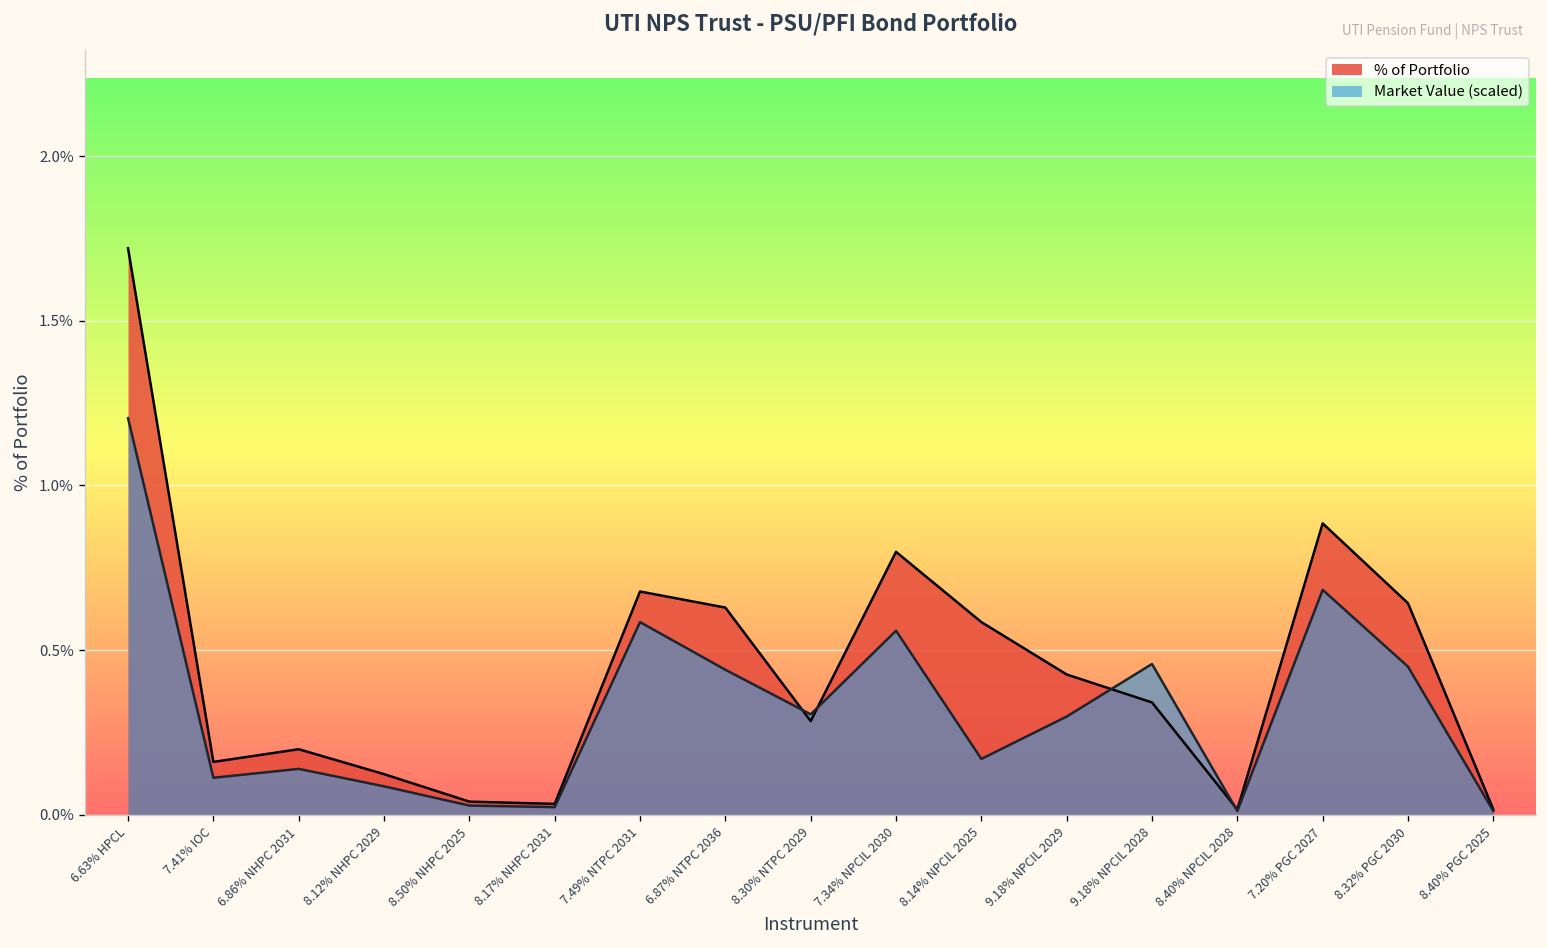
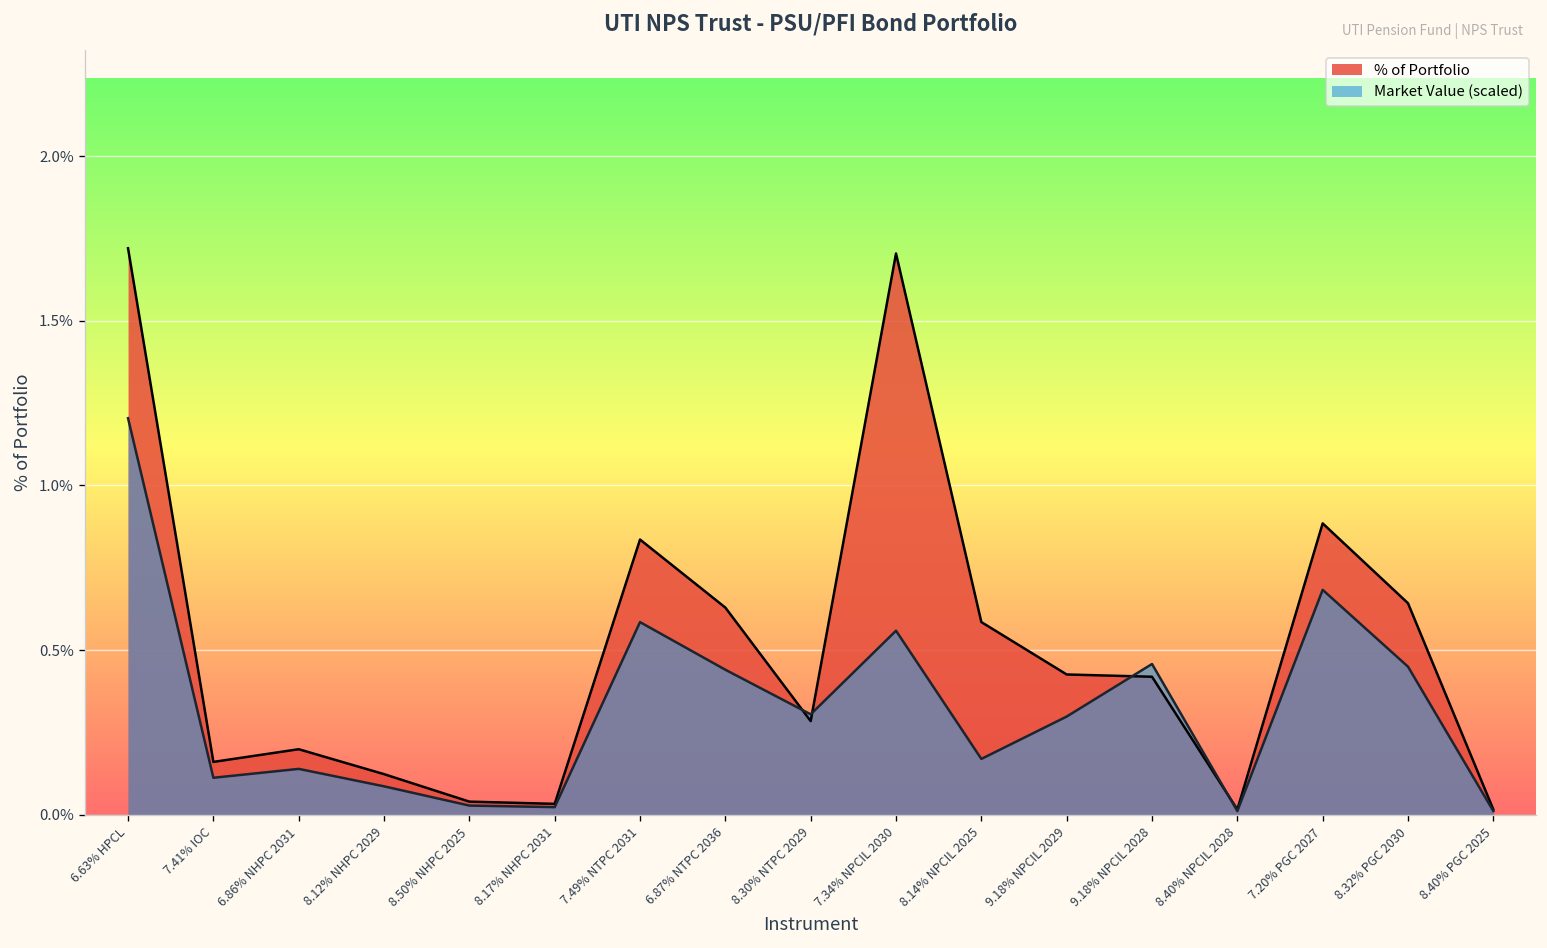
  {
    "% of Portfolio": {
      "6.63% HPCL": "1.72%",
      "7.41% IOC": "0.16%",
      "6.86% NHPC 2031": "0.20%",
      "8.12% NHPC 2029": "0.12%",
      "8.50% NHPC 2025": "0.04%",
      "8.17% NHPC 2031": "0.03%",
-     "7.49% NTPC 2031": "0.68%",
+     "7.49% NTPC 2031": "0.84%",
      "6.87% NTPC 2036": "0.63%",
      "8.30% NTPC 2029": "0.28%",
-     "7.34% NPCIL 2030": "0.80%",
+     "7.34% NPCIL 2030": "1.70%",
      "8.14% NPCIL 2025": "0.59%",
      "9.18% NPCIL 2029": "0.43%",
-     "9.18% NPCIL 2028": "0.34%",
+     "9.18% NPCIL 2028": "0.42%",
      "7.20% PGC 2027": "0.88%",
      "8.32% PGC 2030": "0.64%"
    },
    "Market Value (scaled)": {
      "6.63% HPCL": "1.20%",
      "7.41% IOC": "0.11%",
      "6.86% NHPC 2031": "0.14%",
      "8.12% NHPC 2029": "0.09%",
      "8.50% NHPC 2025": "0.03%",
      "8.17% NHPC 2031": "0.02%",
      "7.49% NTPC 2031": "0.58%",
      "6.87% NTPC 2036": "0.44%",
      "8.30% NTPC 2029": "0.30%",
      "7.34% NPCIL 2030": "0.56%",
      "8.14% NPCIL 2025": "0.17%",
      "9.18% NPCIL 2029": "0.30%",
      "9.18% NPCIL 2028": "0.46%",
      "7.20% PGC 2027": "0.68%",
      "8.32% PGC 2030": "0.45%"
    }
  }
